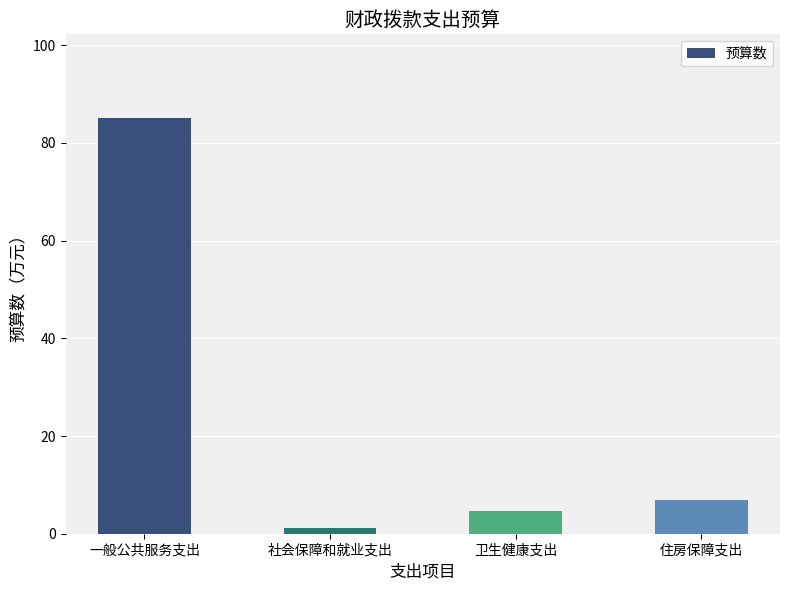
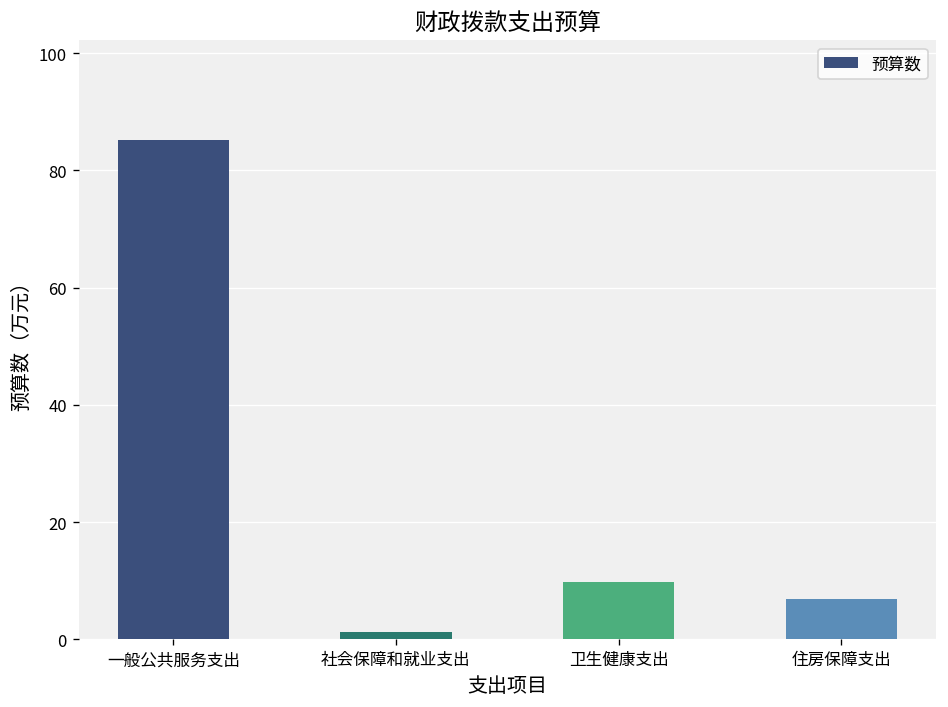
  {
    "一般公共服务支出": 85,
    "社会保障和就业支出": 1,
-   "卫生健康支出": 5,
+   "卫生健康支出": 10,
    "住房保障支出": 7
  }
